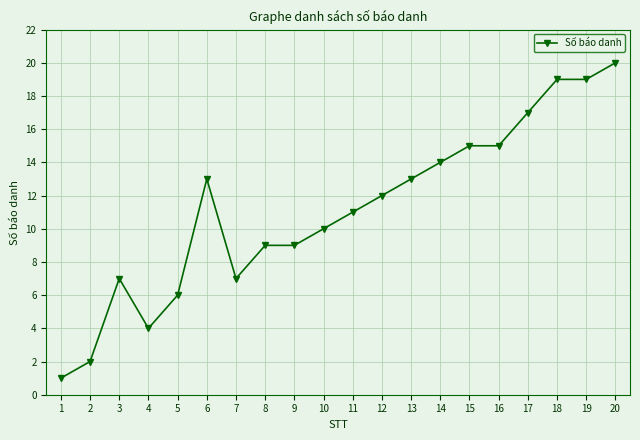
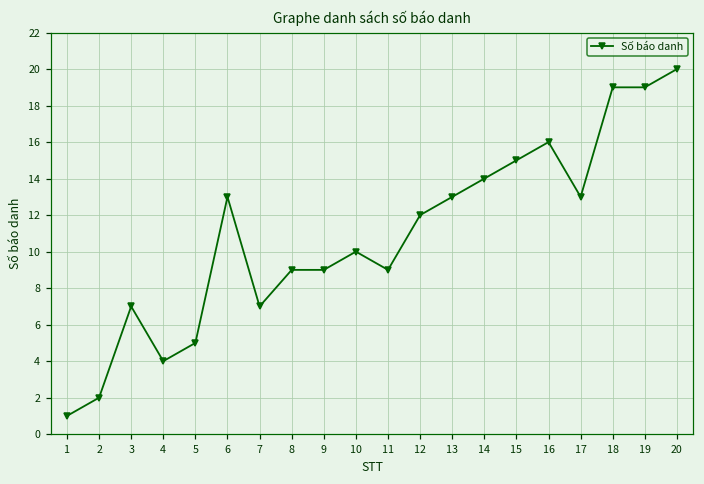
  {
    "1": 1,
    "2": 2,
    "3": 7,
    "4": 4,
-   "5": 6,
+   "5": 5,
    "6": 13,
    "7": 7,
    "8": 9,
    "9": 9,
    "10": 10,
-   "11": 11,
+   "11": 9,
    "12": 12,
    "13": 13,
    "14": 14,
    "15": 15,
-   "16": 15,
-   "17": 17,
+   "16": 16,
+   "17": 13,
    "18": 19,
    "19": 19,
    "20": 20
  }
